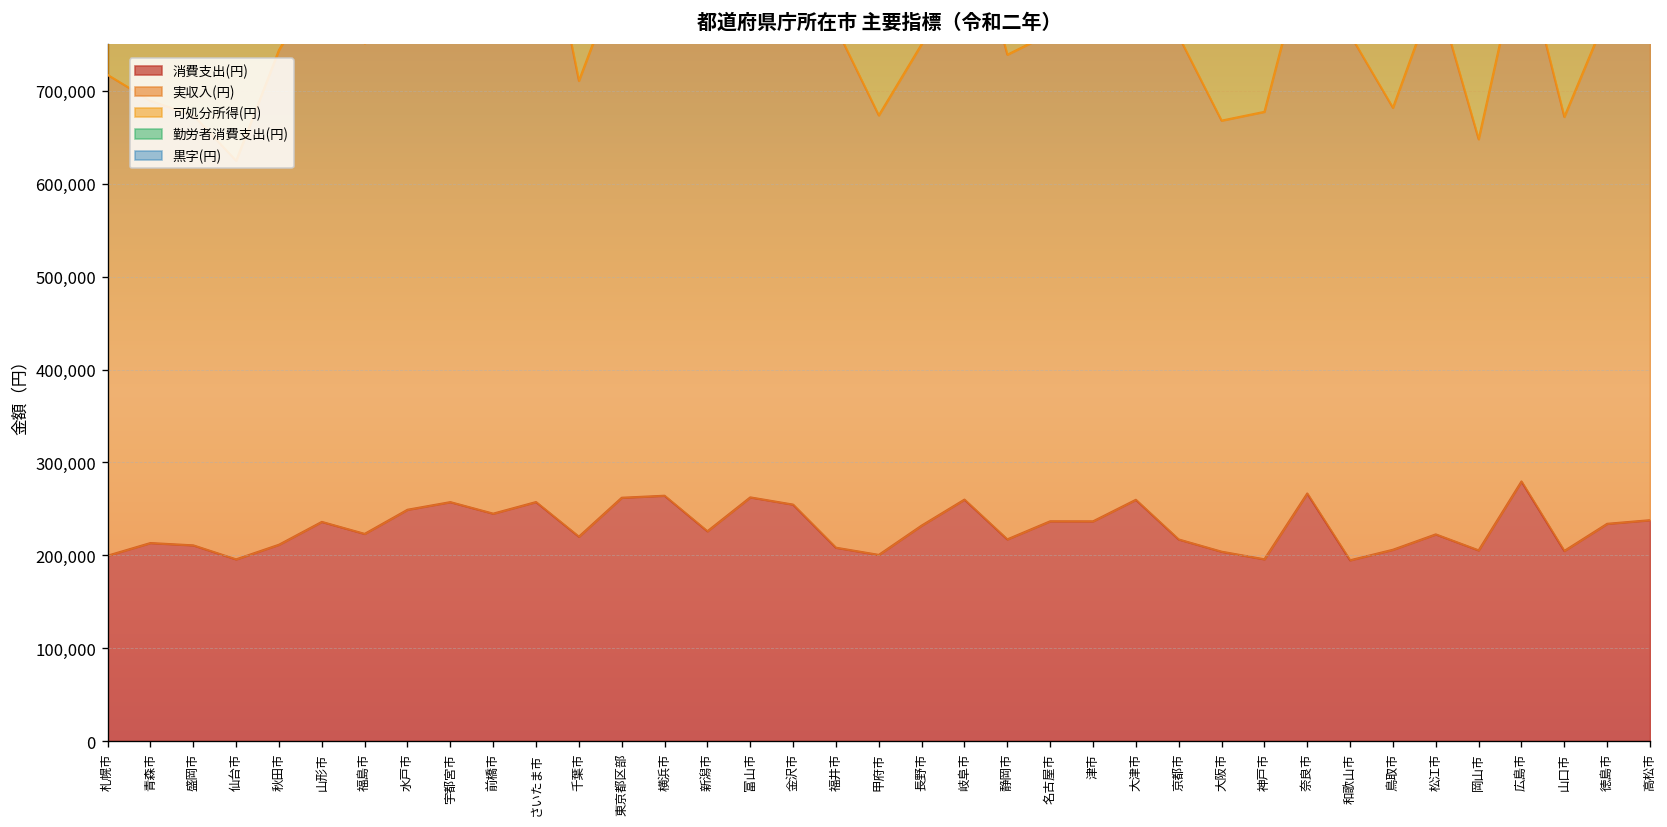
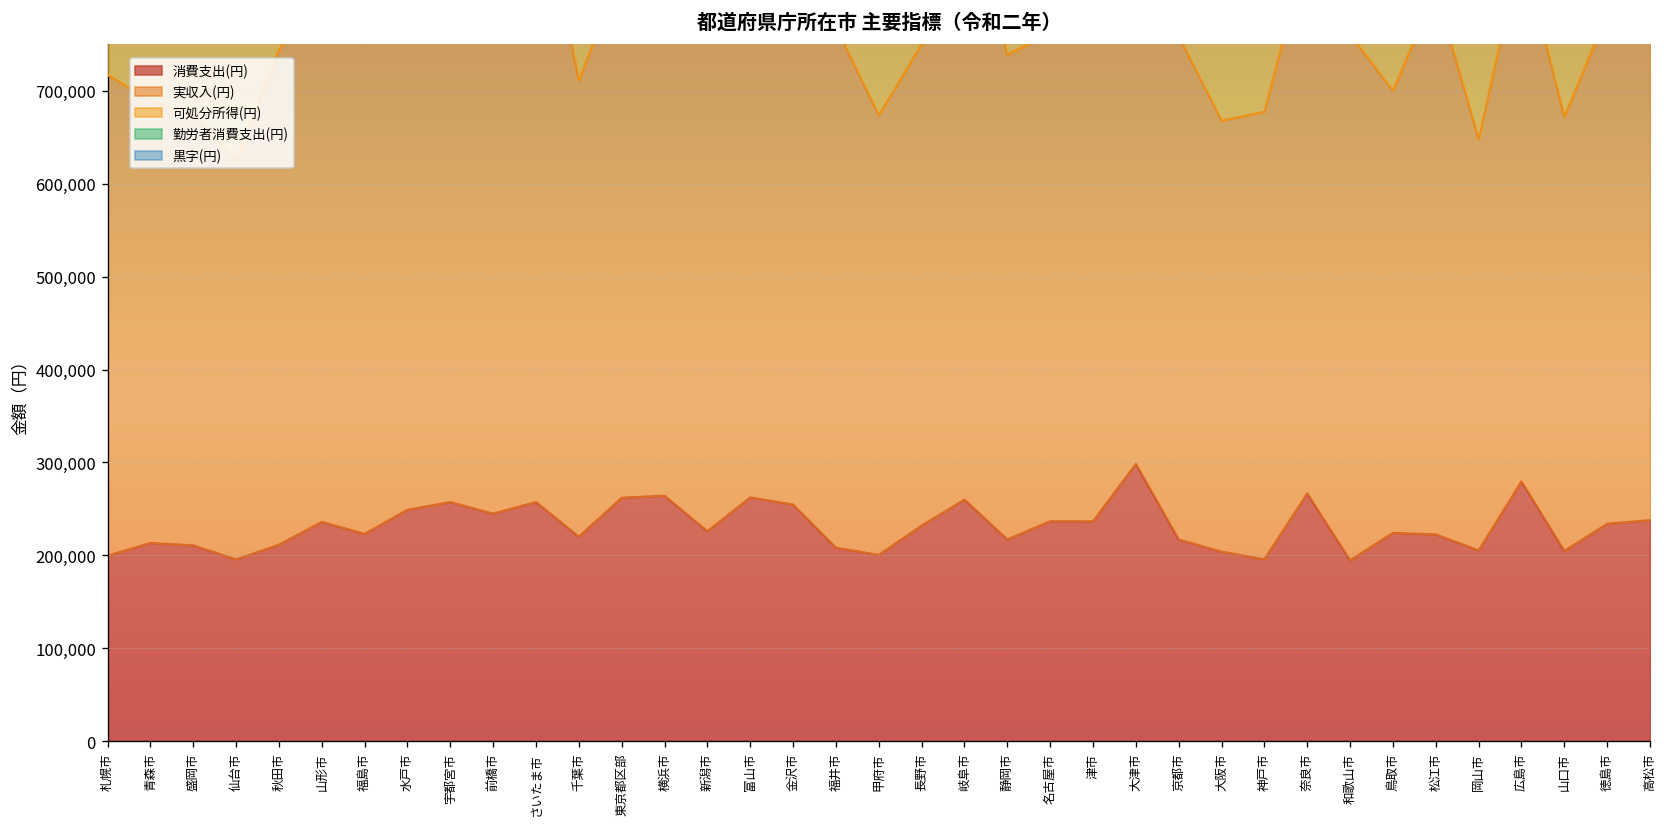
  {
    "消費支出(円)": {
      "札幌市": "200,000",
      "青森市": "210,000",
      "盛岡市": "210,000",
      "仙台市": "200,000",
      "秋田市": "210,000",
      "山形市": "240,000",
      "福島市": "220,000",
      "水戸市": "250,000",
      "宇都宮市": "260,000",
      "前橋市": "240,000",
      "さいたま市": "260,000",
      "千葉市": "220,000",
      "東京都区部": "260,000",
      "横浜市": "260,000",
      "新潟市": "230,000",
      "富山市": "260,000",
      "金沢市": "250,000",
      "福井市": "210,000",
      "甲府市": "200,000",
      "長野市": "230,000",
      "岐阜市": "260,000",
      "静岡市": "220,000",
      "名古屋市": "240,000",
      "津市": "240,000",
-     "大津市": "260,000",
+     "大津市": "300,000",
      "京都市": "220,000",
      "大阪市": "200,000",
      "神戸市": "200,000",
      "奈良市": "270,000",
      "和歌山市": "190,000",
-     "鳥取市": "210,000",
+     "鳥取市": "220,000",
      "松江市": "220,000",
      "岡山市": "210,000",
      "広島市": "280,000",
      "山口市": "200,000",
      "徳島市": "230,000",
      "高松市": "240,000"
    }
  }
